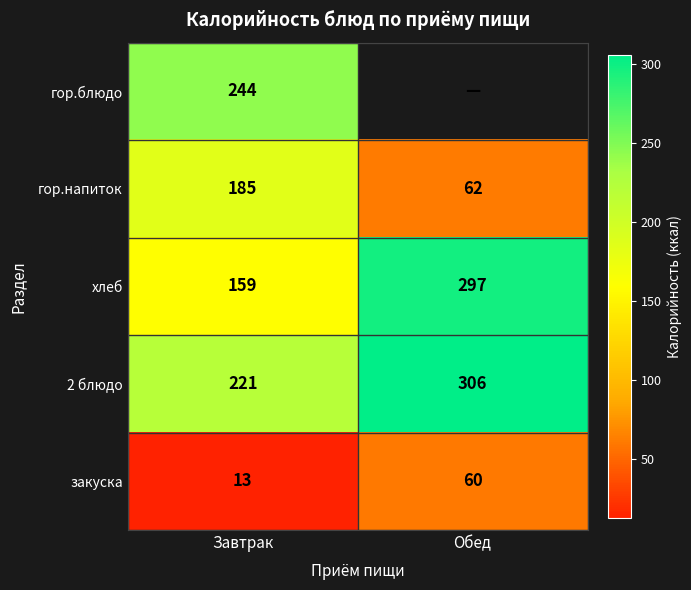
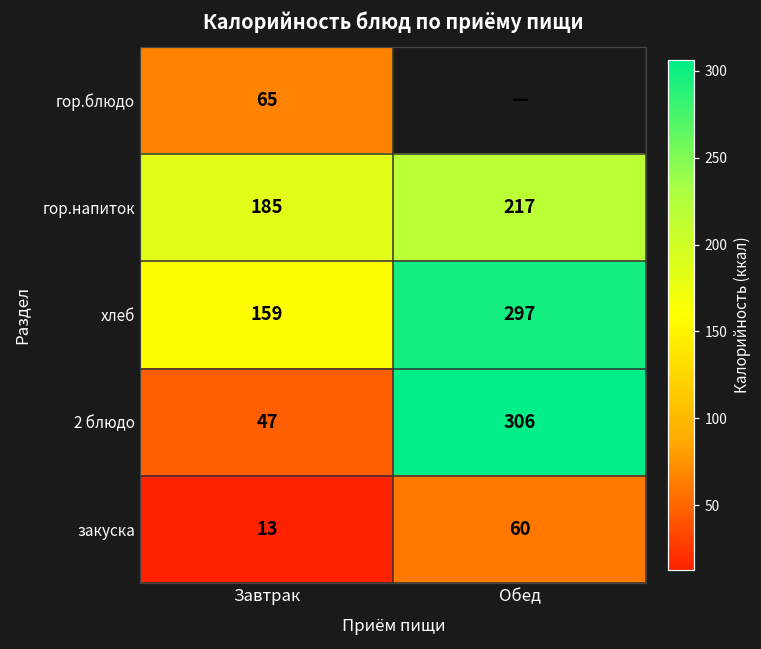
  {
    "гор.блюдо": {
-     "Завтрак": 244
+     "Завтрак": 65
    },
    "гор.напиток": {
      "Завтрак": 185,
-     "Обед": 62
+     "Обед": 217
    },
    "хлеб": {
      "Завтрак": 159,
      "Обед": 297
    },
    "2 блюдо": {
-     "Завтрак": 221,
+     "Завтрак": 47,
      "Обед": 306
    },
    "закуска": {
      "Завтрак": 13,
      "Обед": 60
    }
  }
